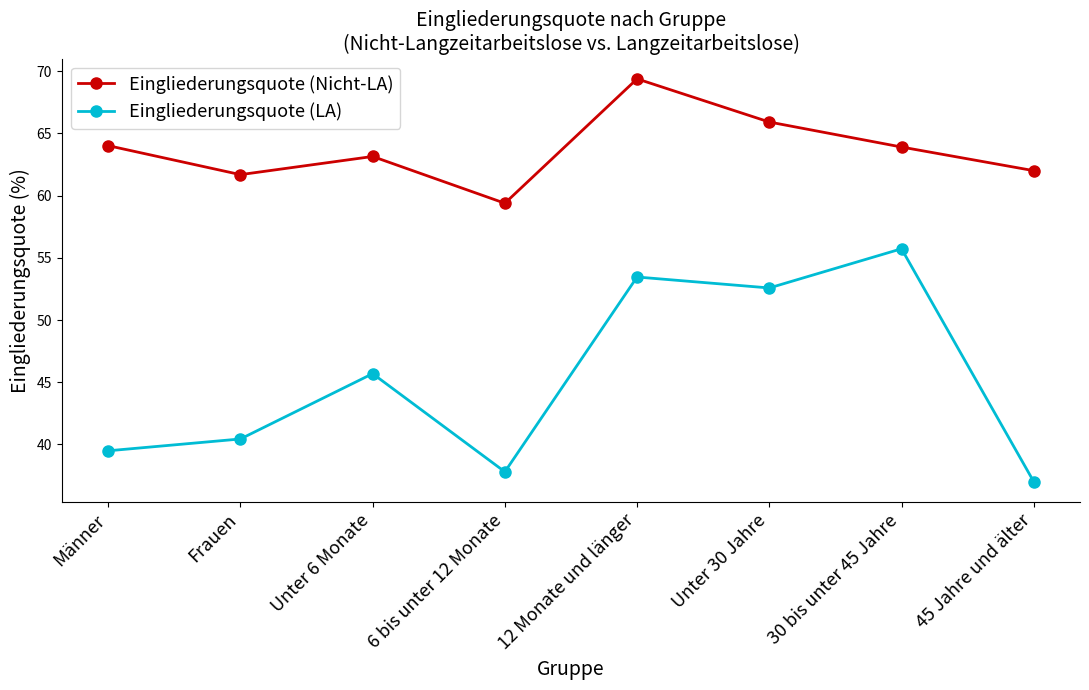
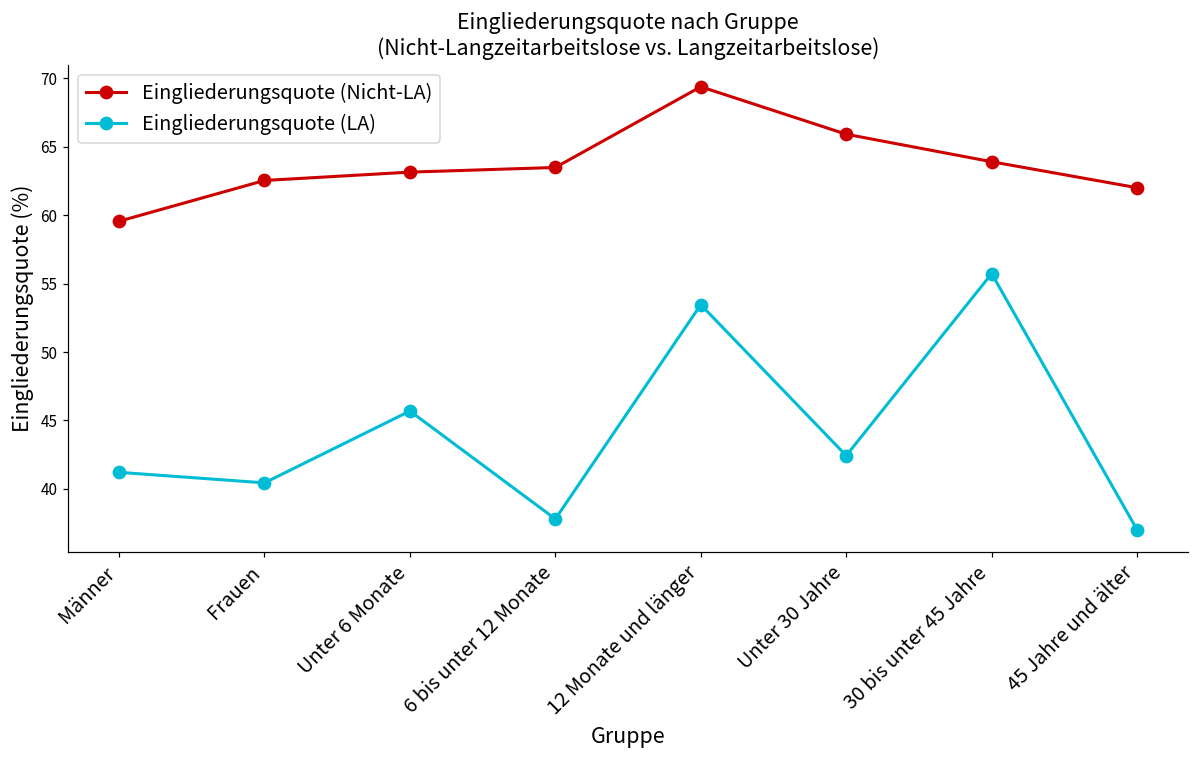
  {
    "Eingliederungsquote (Nicht-LA)": {
-     "Männer": 64.0,
-     "Frauen": 61.7,
+     "Männer": 59.6,
+     "Frauen": 62.5,
      "Unter 6 Monate": 63.2,
-     "6 bis unter 12 Monate": 59.4,
+     "6 bis unter 12 Monate": 63.5,
      "12 Monate und länger": 69.4,
      "Unter 30 Jahre": 65.9,
      "30 bis unter 45 Jahre": 63.9,
      "45 Jahre und älter": 62.0
    },
    "Eingliederungsquote (LA)": {
-     "Männer": 39.5,
+     "Männer": 41.2,
      "Frauen": 40.4,
      "Unter 6 Monate": 45.7,
      "6 bis unter 12 Monate": 37.8,
      "12 Monate und länger": 53.5,
-     "Unter 30 Jahre": 52.6,
+     "Unter 30 Jahre": 42.4,
      "30 bis unter 45 Jahre": 55.7,
      "45 Jahre und älter": 37.0
    }
  }
